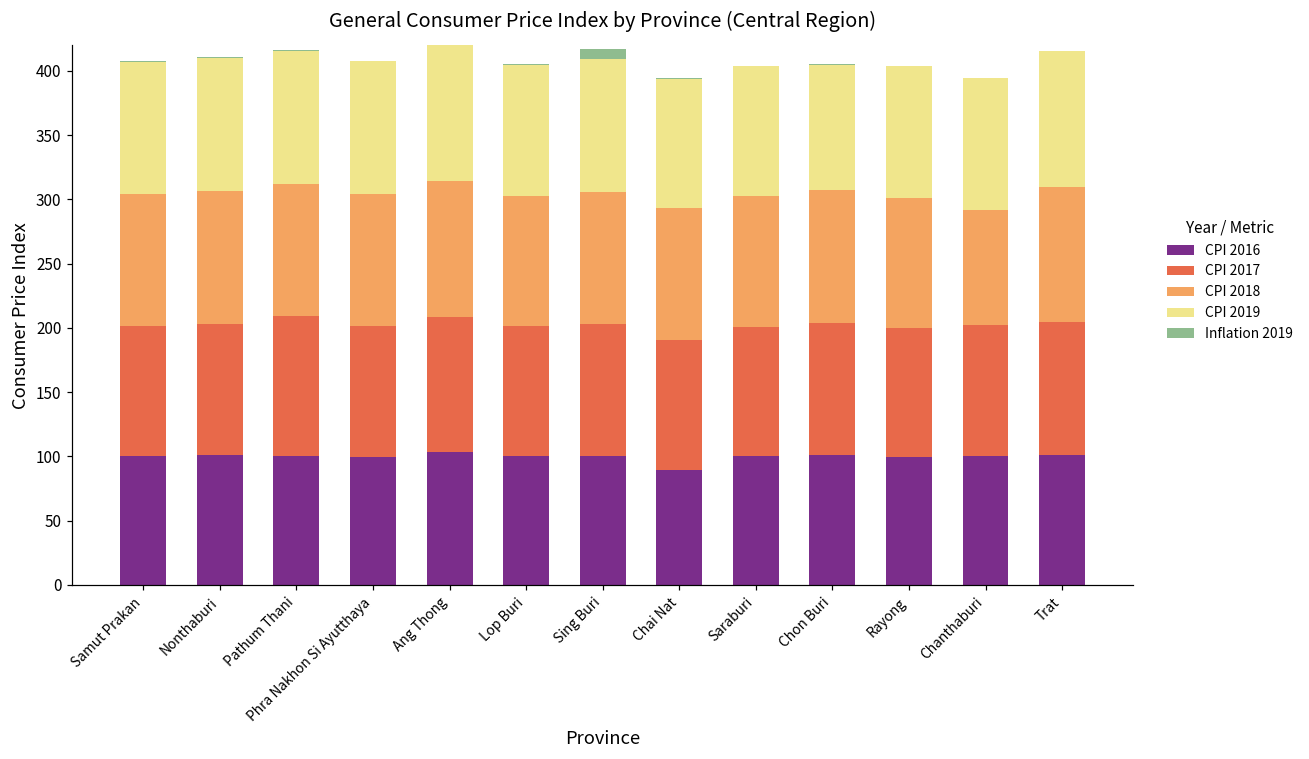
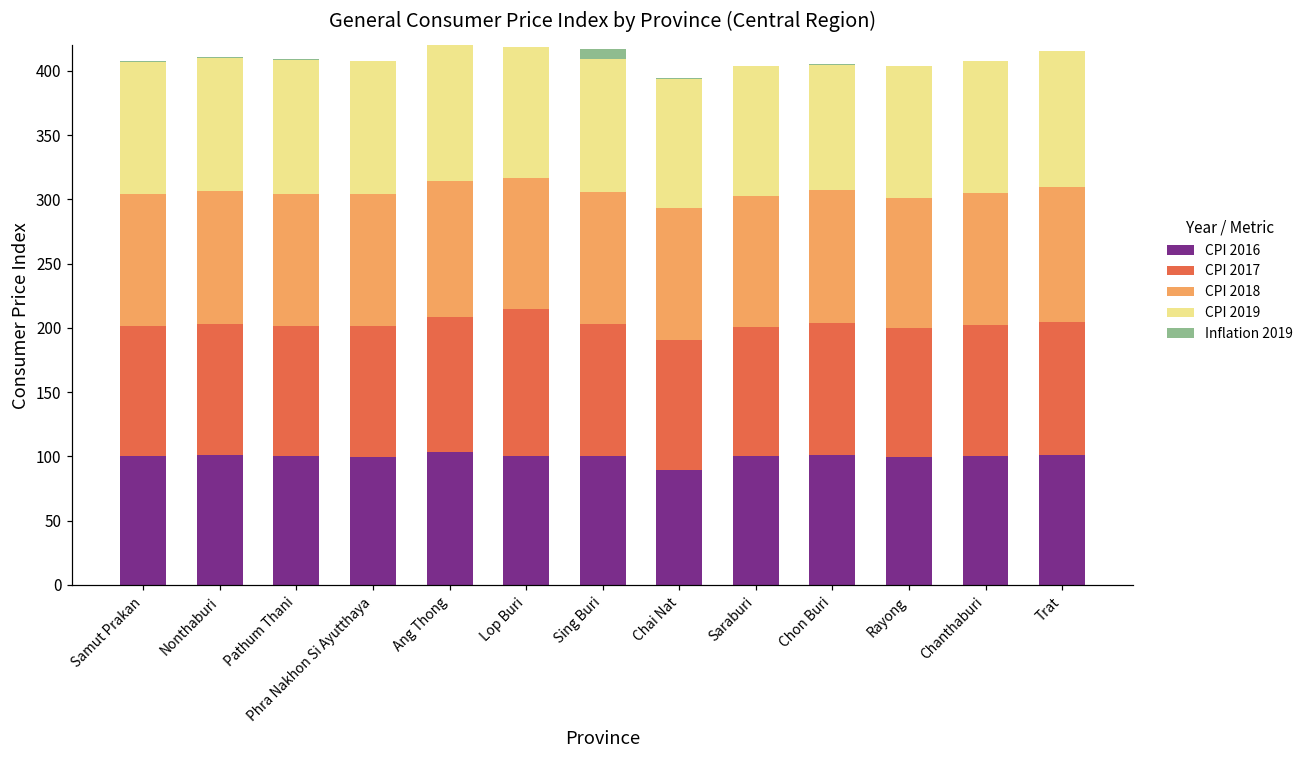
  {
    "CPI 2016": {
      "Samut Prakan": 101,
      "Nonthaburi": 101,
      "Pathum Thani": 101,
      "Phra Nakhon Si Ayutthaya": 100,
      "Ang Thong": 104,
      "Lop Buri": 101,
      "Sing Buri": 101,
      "Chai Nat": 89,
      "Saraburi": 101,
      "Chon Buri": 101,
      "Rayong": 100,
      "Chanthaburi": 100,
      "Trat": 101
    },
    "CPI 2017": {
      "Samut Prakan": 101,
      "Nonthaburi": 102,
-     "Pathum Thani": 109,
+     "Pathum Thani": 101,
      "Phra Nakhon Si Ayutthaya": 101,
      "Ang Thong": 105,
-     "Lop Buri": 101,
+     "Lop Buri": 114,
      "Sing Buri": 102,
      "Chai Nat": 102,
      "Saraburi": 100,
      "Chon Buri": 103,
      "Rayong": 100,
      "Chanthaburi": 102,
      "Trat": 103
    },
    "CPI 2018": {
      "Samut Prakan": 102,
      "Nonthaburi": 103,
      "Pathum Thani": 103,
      "Phra Nakhon Si Ayutthaya": 103,
      "Ang Thong": 106,
      "Lop Buri": 102,
      "Sing Buri": 103,
      "Chai Nat": 102,
      "Saraburi": 101,
      "Chon Buri": 104,
      "Rayong": 102,
-     "Chanthaburi": 90,
+     "Chanthaburi": 103,
      "Trat": 105
    },
    "CPI 2019": {
      "Samut Prakan": 103,
      "Nonthaburi": 104,
      "Pathum Thani": 104,
      "Phra Nakhon Si Ayutthaya": 103,
      "Ang Thong": 106,
      "Lop Buri": 102,
      "Sing Buri": 103,
      "Chai Nat": 101,
      "Saraburi": 101,
      "Chon Buri": 97,
      "Rayong": 102,
      "Chanthaburi": 103,
      "Trat": 106
    },
    "Inflation 2019": {
      "Ang Thong": 0,
      "Sing Buri": 8
    }
  }
